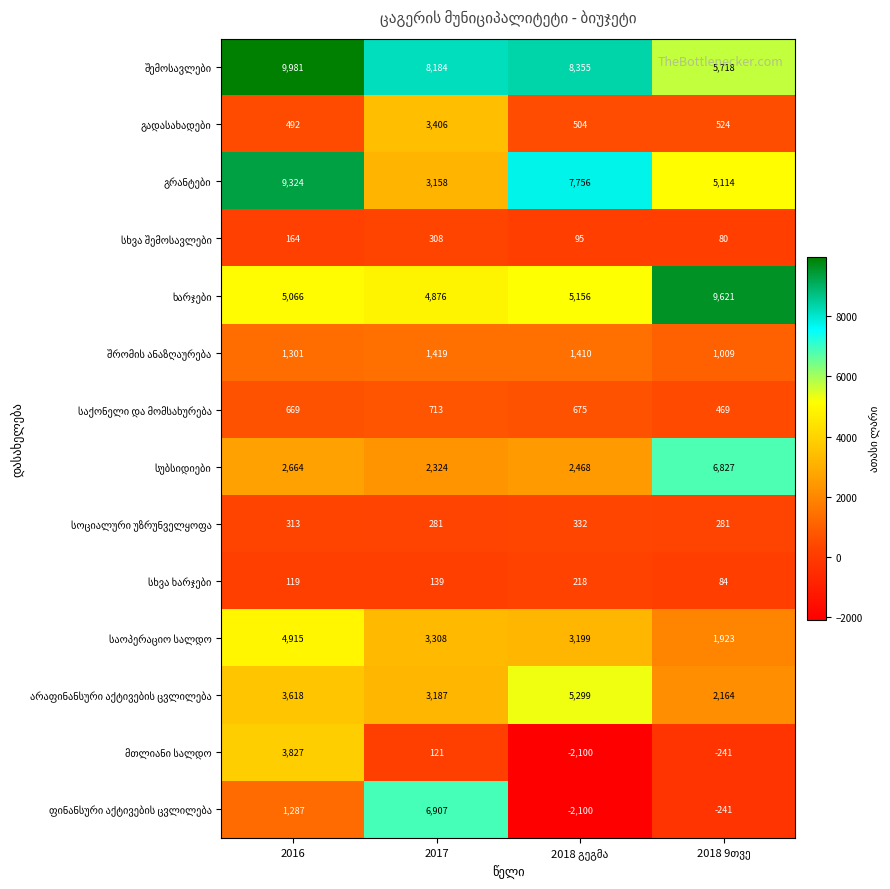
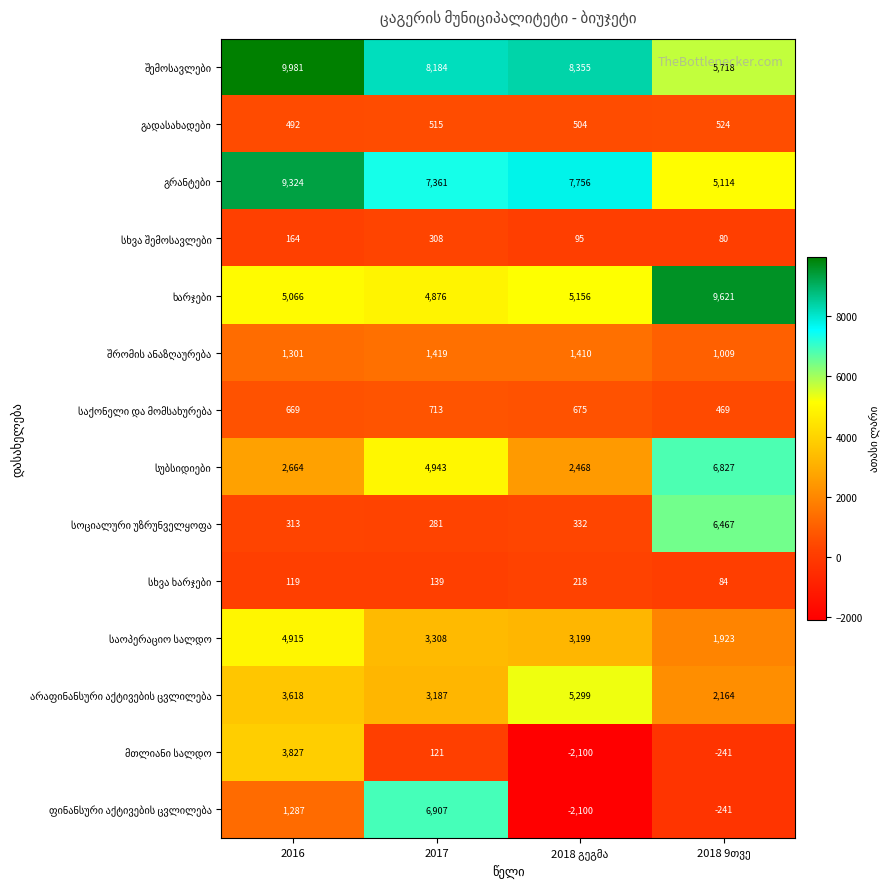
  {
    "შემოსავლები": {
      "2016": "9,981",
      "2017": "8,184",
      "2018 გეგმა": "8,355"
    },
    "გადასახადები": {
      "2016": "492",
-     "2017": "3,406",
+     "2017": "515",
      "2018 გეგმა": "504",
      "2018 9თვე": "524"
    },
    "გრანტები": {
      "2016": "9,324",
-     "2017": "3,158",
+     "2017": "7,361",
      "2018 გეგმა": "7,756",
      "2018 9თვე": "5,114"
    },
    "სხვა შემოსავლები": {
      "2016": "164",
      "2017": "308",
      "2018 გეგმა": "95",
      "2018 9თვე": "80"
    },
    "ხარჯები": {
      "2016": "5,066",
      "2017": "4,876",
      "2018 გეგმა": "5,156",
      "2018 9თვე": "9,621"
    },
    "შრომის ანაზღაურება": {
      "2016": "1,301",
      "2017": "1,419",
      "2018 გეგმა": "1,410",
      "2018 9თვე": "1,009"
    },
    "საქონელი და მომსახურება": {
      "2016": "669",
      "2017": "713",
      "2018 გეგმა": "675",
      "2018 9თვე": "469"
    },
    "სუბსიდიები": {
      "2016": "2,664",
-     "2017": "2,324",
+     "2017": "4,943",
      "2018 გეგმა": "2,468",
      "2018 9თვე": "6,827"
    },
    "სოციალური უზრუნველყოფა": {
      "2016": "313",
      "2017": "281",
      "2018 გეგმა": "332",
-     "2018 9თვე": "281"
+     "2018 9თვე": "6,467"
    },
    "სხვა ხარჯები": {
      "2016": "119",
      "2017": "139",
      "2018 გეგმა": "218",
      "2018 9თვე": "84"
    },
    "საოპერაციო სალდო": {
      "2016": "4,915",
      "2017": "3,308",
      "2018 გეგმა": "3,199",
      "2018 9თვე": "1,923"
    },
    "არაფინანსური აქტივების ცვლილება": {
      "2016": "3,618",
      "2017": "3,187",
      "2018 გეგმა": "5,299",
      "2018 9თვე": "2,164"
    },
    "მთლიანი სალდო": {
      "2016": "3,827",
      "2017": "121",
      "2018 გეგმა": "-2,100",
      "2018 9თვე": "-241"
    },
    "ფინანსური აქტივების ცვლილება": {
      "2016": "1,287",
      "2017": "6,907",
      "2018 გეგმა": "-2,100",
      "2018 9თვე": "-241"
    }
  }
